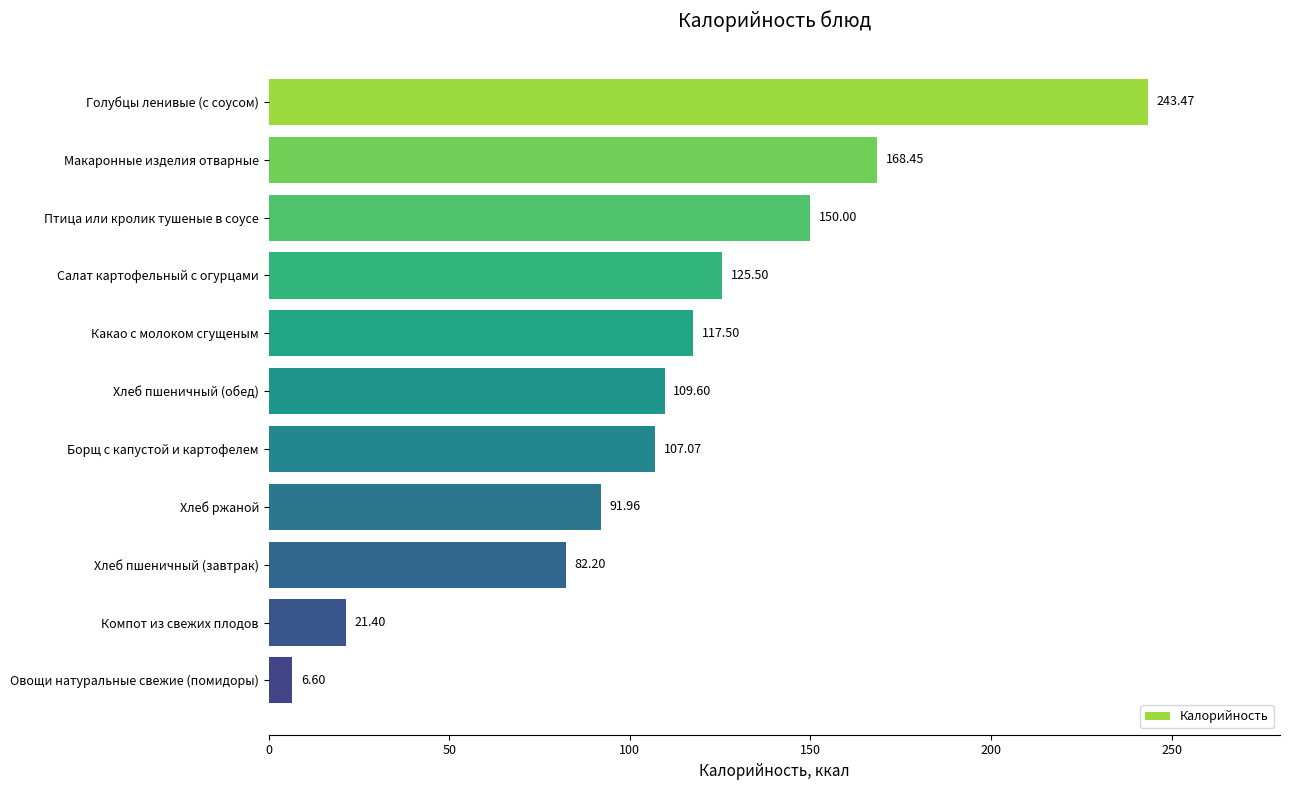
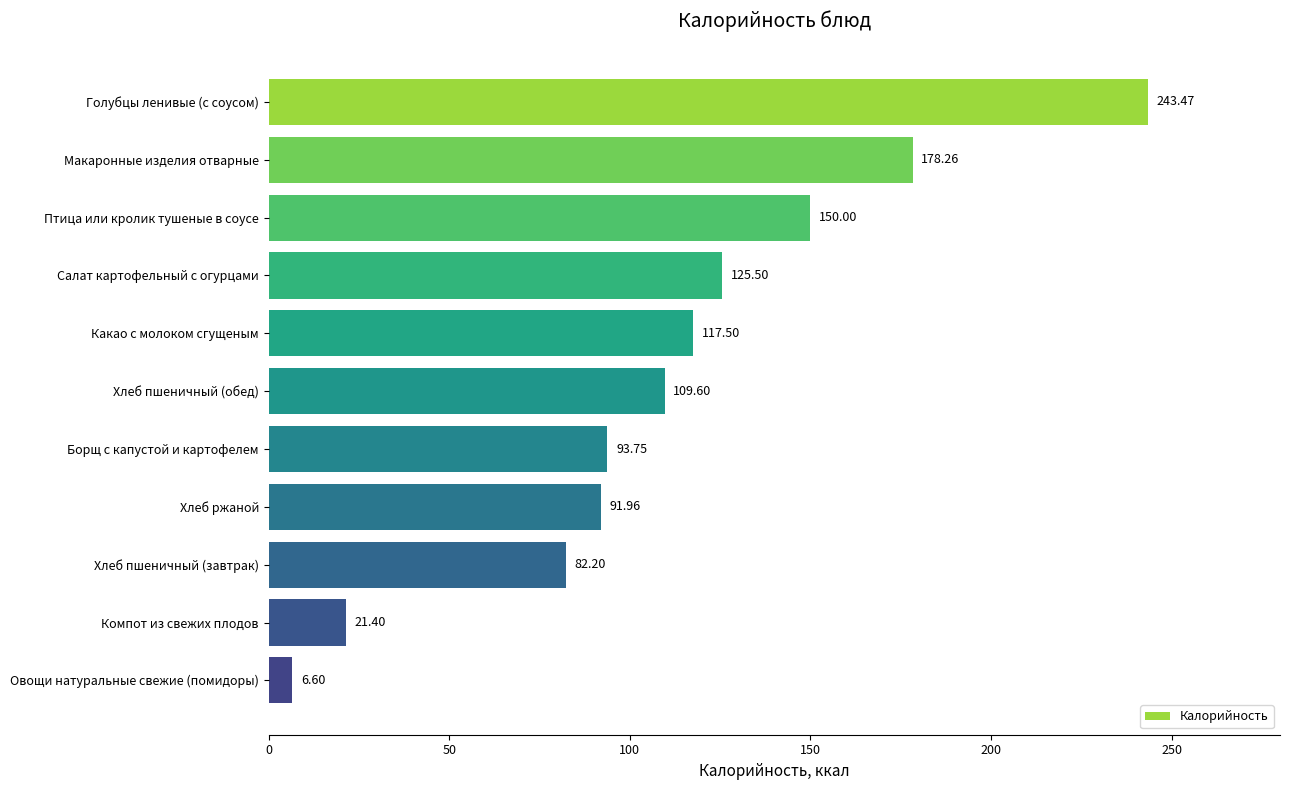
  {
    "Голубцы ленивые (с соусом)": 243.47,
-   "Макаронные изделия отварные": 168.45,
+   "Макаронные изделия отварные": 178.26,
    "Птица или кролик тушеные в соусе": 150.00,
    "Салат картофельный с огурцами": 125.50,
    "Какао с молоком сгущеным": 117.50,
    "Хлеб пшеничный (обед)": 109.60,
-   "Борщ с капустой и картофелем": 107.07,
+   "Борщ с капустой и картофелем": 93.75,
    "Хлеб ржаной": 91.96,
    "Хлеб пшеничный (завтрак)": 82.20,
    "Компот из свежих плодов": 21.40,
    "Овощи натуральные свежие (помидоры)": 6.60
  }
